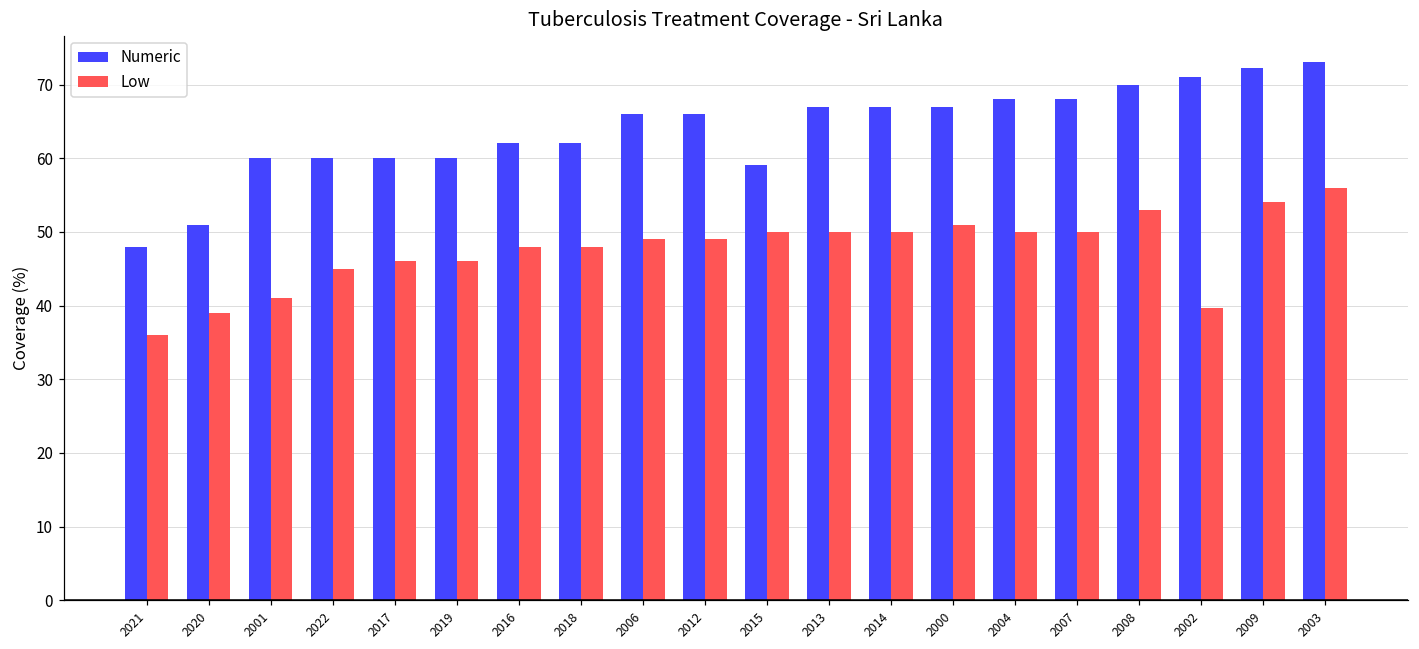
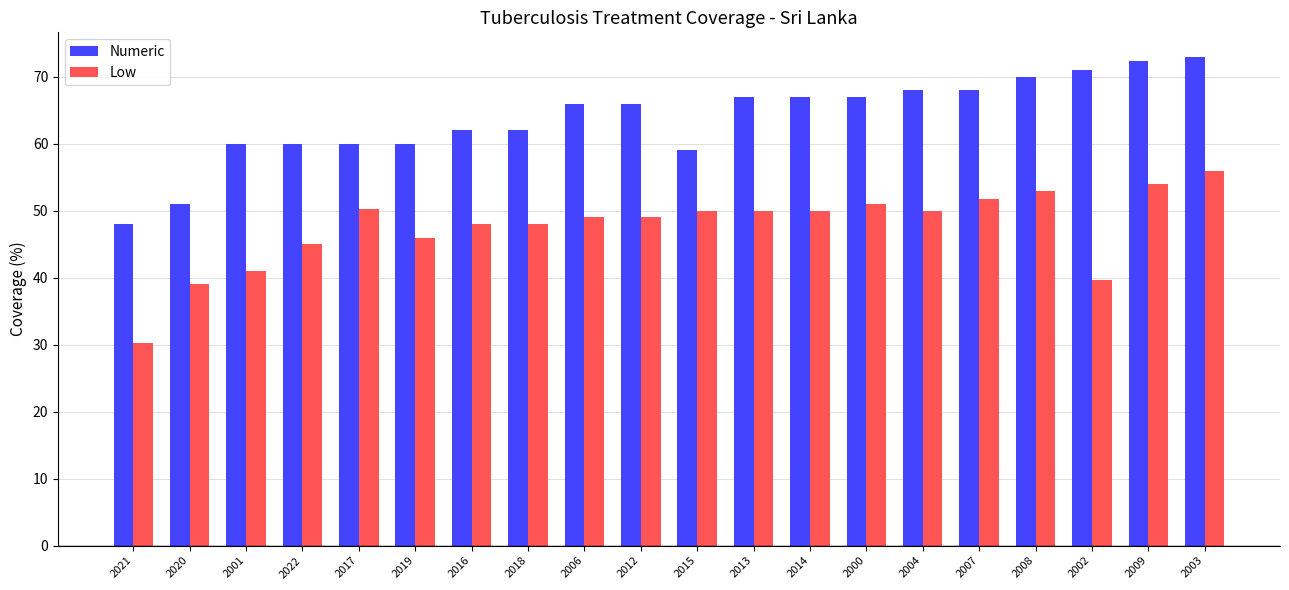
  {
    "Numeric": {
      "2021": 48,
      "2020": 51,
      "2001": 60,
      "2022": 60,
      "2017": 60,
      "2019": 60,
      "2016": 62,
      "2018": 62,
      "2006": 66,
      "2012": 66,
      "2015": 59,
      "2013": 67,
      "2014": 67,
      "2000": 67,
      "2004": 68,
      "2007": 68,
      "2008": 70,
      "2002": 71,
      "2009": 72,
      "2003": 73
    },
    "Low": {
-     "2021": 36,
+     "2021": 30,
      "2020": 39,
      "2001": 41,
      "2022": 45,
-     "2017": 46,
+     "2017": 50,
      "2019": 46,
      "2016": 48,
      "2018": 48,
      "2006": 49,
      "2012": 49,
      "2015": 50,
      "2013": 50,
      "2014": 50,
      "2000": 51,
      "2004": 50,
-     "2007": 50,
+     "2007": 52,
      "2008": 53,
      "2002": 40,
      "2009": 54,
      "2003": 56
    }
  }
